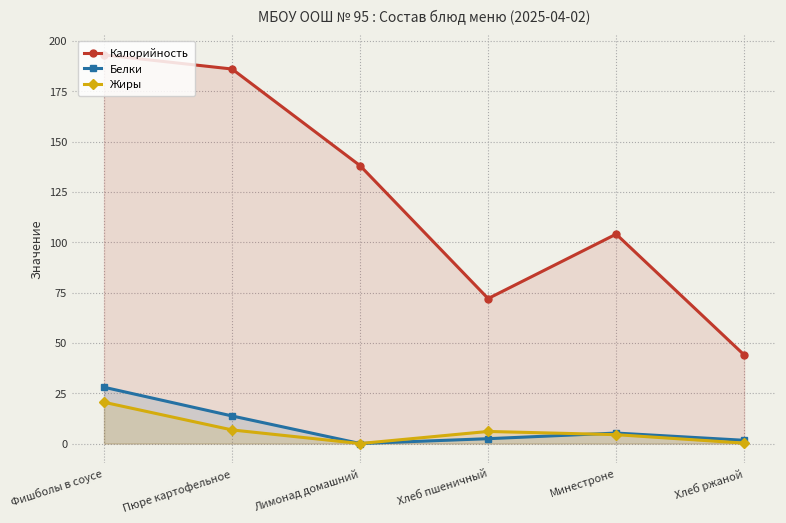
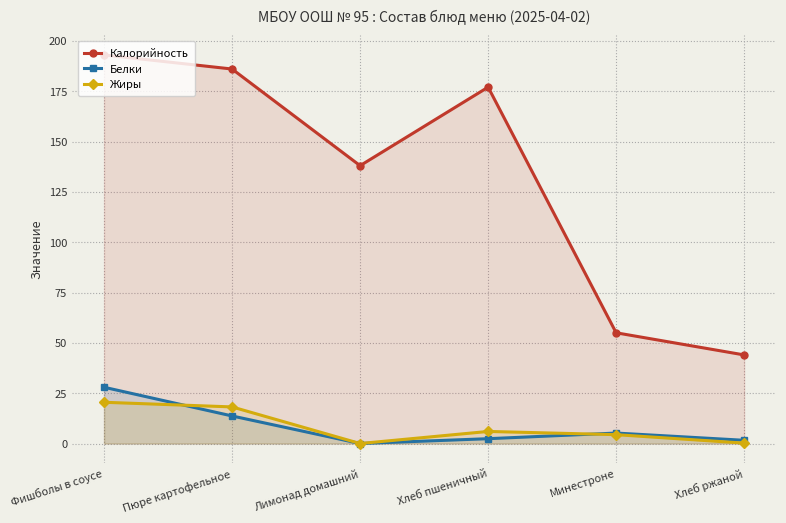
  {
    "Калорийность": {
      "Пюре картофельное": 186,
      "Лимонад домашний": 138,
-     "Хлеб пшеничный": 72,
-     "Минестроне": 104,
+     "Хлеб пшеничный": 177,
+     "Минестроне": 55,
      "Хлеб ржаной": 44
    },
    "Белки": {
      "Фишболы в соусе": 28,
      "Пюре картофельное": 14,
      "Хлеб пшеничный": 2,
      "Хлеб ржаной": 2
    },
    "Жиры": {
      "Фишболы в соусе": 20,
-     "Пюре картофельное": 7,
+     "Пюре картофельное": 18,
      "Хлеб пшеничный": 6,
      "Хлеб ржаной": 0
    }
  }
